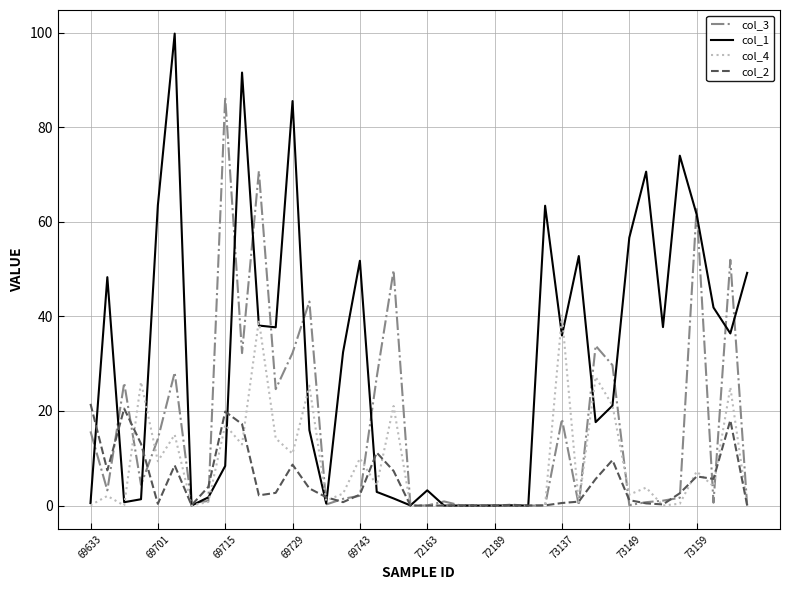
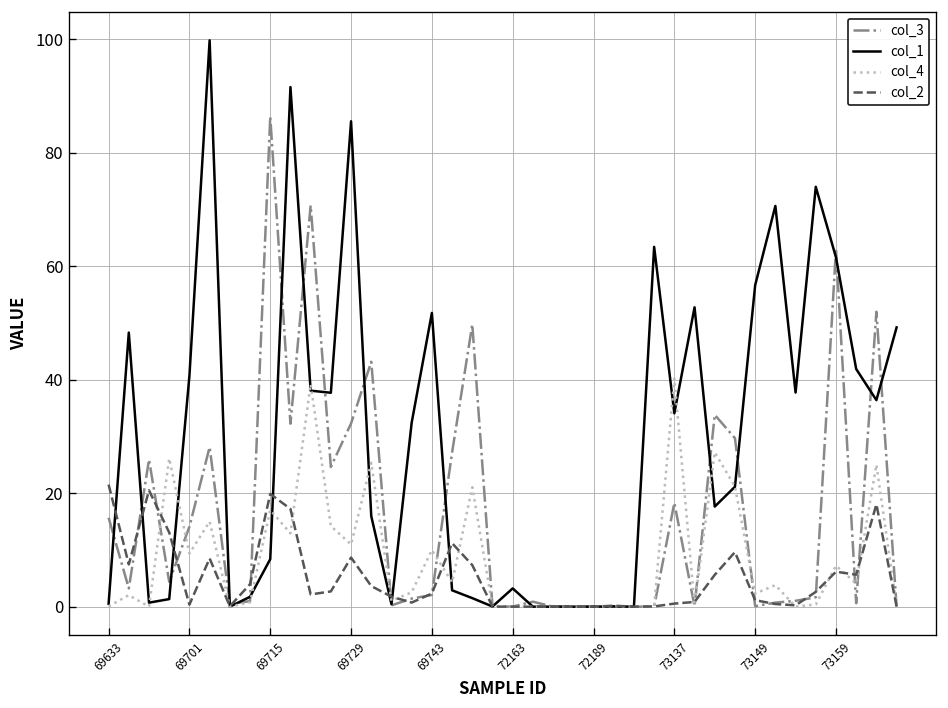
  {
    "col_3": {
      "69633": 16,
      "69701": 14,
      "69715": 86,
      "69729": 32,
      "73137": 18,
      "73149": 0,
      "73159": 63
    },
    "col_1": {
-     "69701": 63,
+     "69701": 41,
      "69715": 8,
      "69729": 86,
      "69743": 52,
      "72163": 3,
-     "73137": 36,
+     "73137": 34,
      "73149": 57,
      "73159": 62
    },
    "col_4": {
      "69701": 9,
      "69715": 17,
      "69729": 11,
      "69743": 10,
      "73137": 40,
      "73149": 2,
      "73159": 7
    },
    "col_2": {
      "69633": 22,
      "69701": 0,
      "69715": 20,
      "69729": 9,
      "73137": 1,
      "73149": 1,
      "73159": 6
    }
  }
